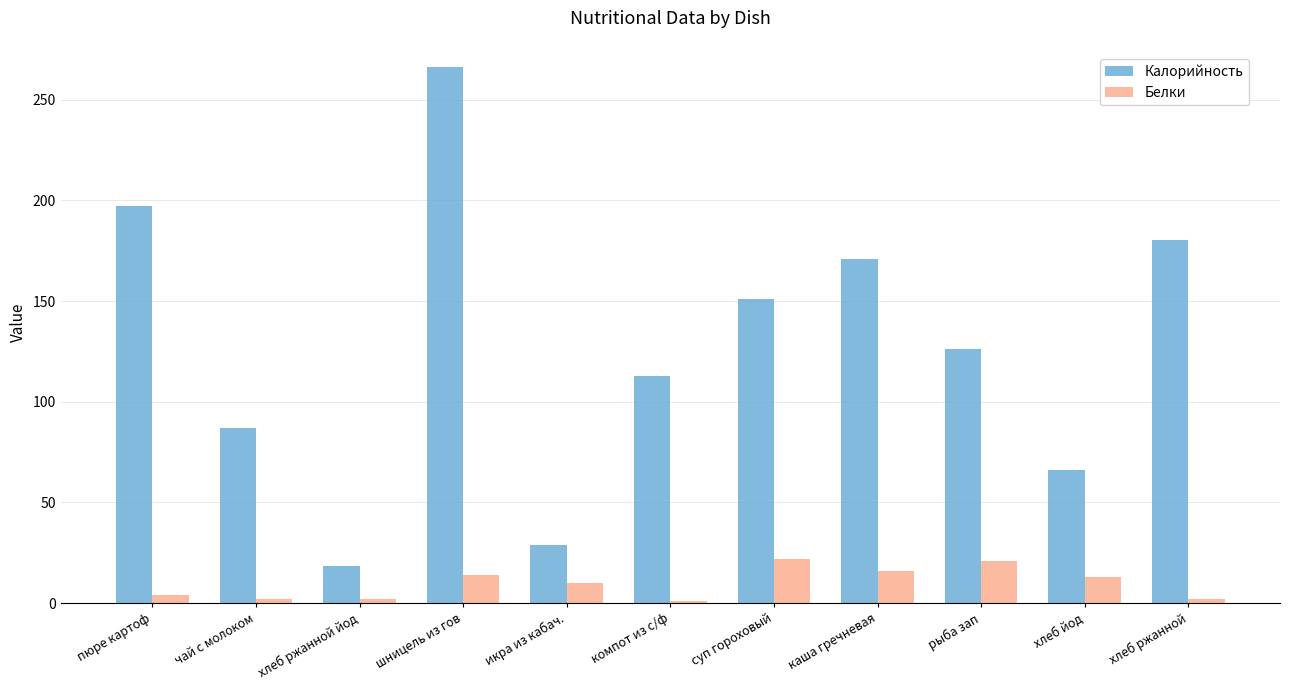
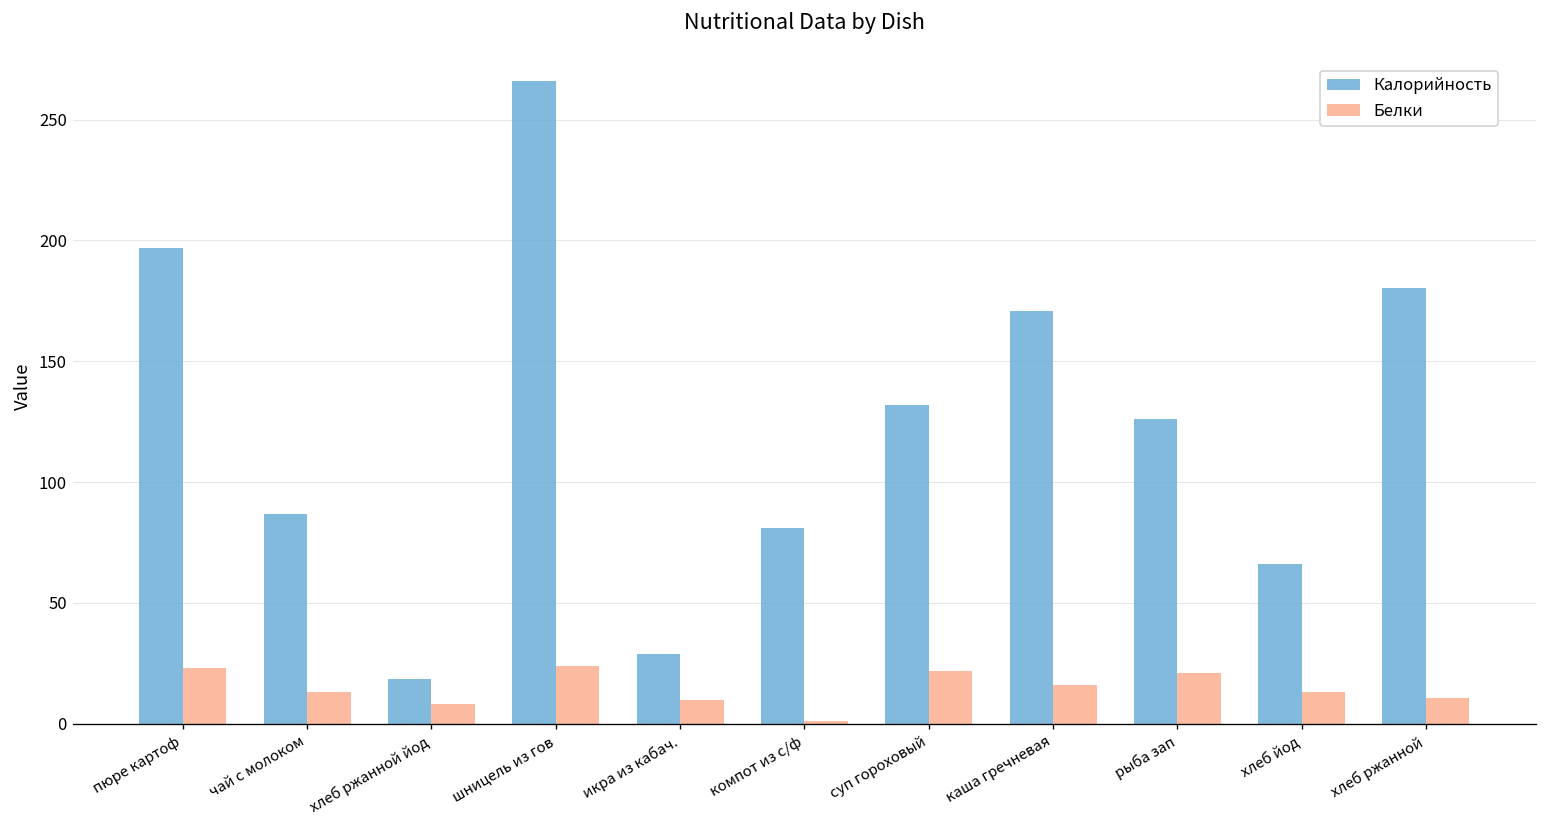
  {
    "Калорийность": {
      "пюре картоф": 197,
      "чай с молоком": 87,
      "хлеб ржанной йод": 18,
      "шницель из гов": 266,
      "икра из кабач.": 29,
-     "компот из с/ф": 113,
-     "суп гороховый": 151,
+     "компот из с/ф": 81,
+     "суп гороховый": 132,
      "каша гречневая": 171,
      "рыба зап": 126,
      "хлеб йод": 66,
      "хлеб ржанной": 181
    },
    "Белки": {
-     "пюре картоф": 4,
-     "чай с молоком": 2,
-     "хлеб ржанной йод": 2,
-     "шницель из гов": 14,
+     "пюре картоф": 23,
+     "чай с молоком": 13,
+     "хлеб ржанной йод": 8,
+     "шницель из гов": 24,
      "икра из кабач.": 10,
      "суп гороховый": 22,
      "каша гречневая": 16,
      "рыба зап": 21,
      "хлеб йод": 13,
-     "хлеб ржанной": 2
+     "хлеб ржанной": 11
    }
  }
